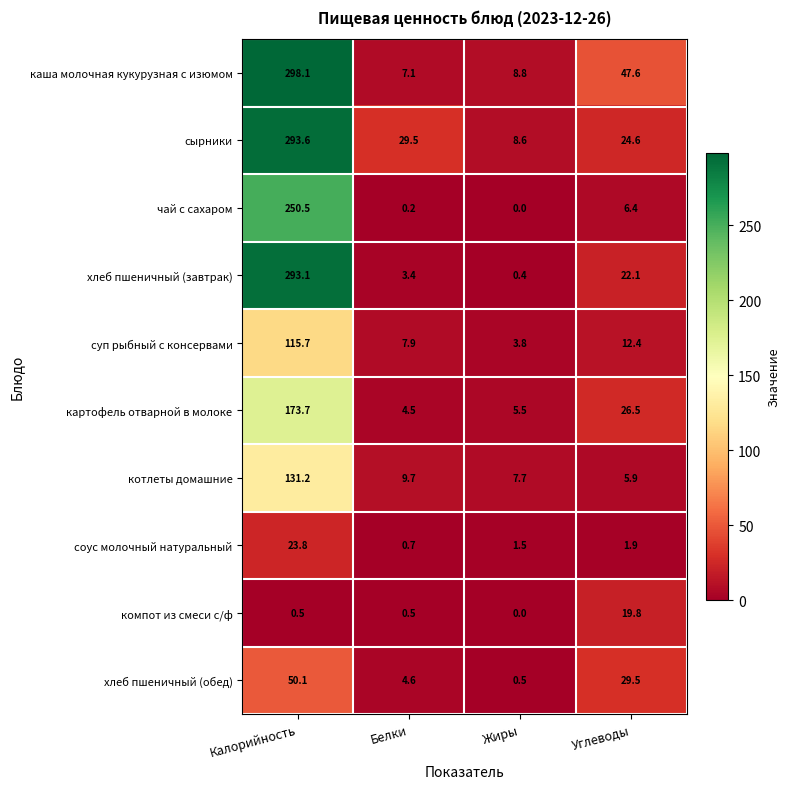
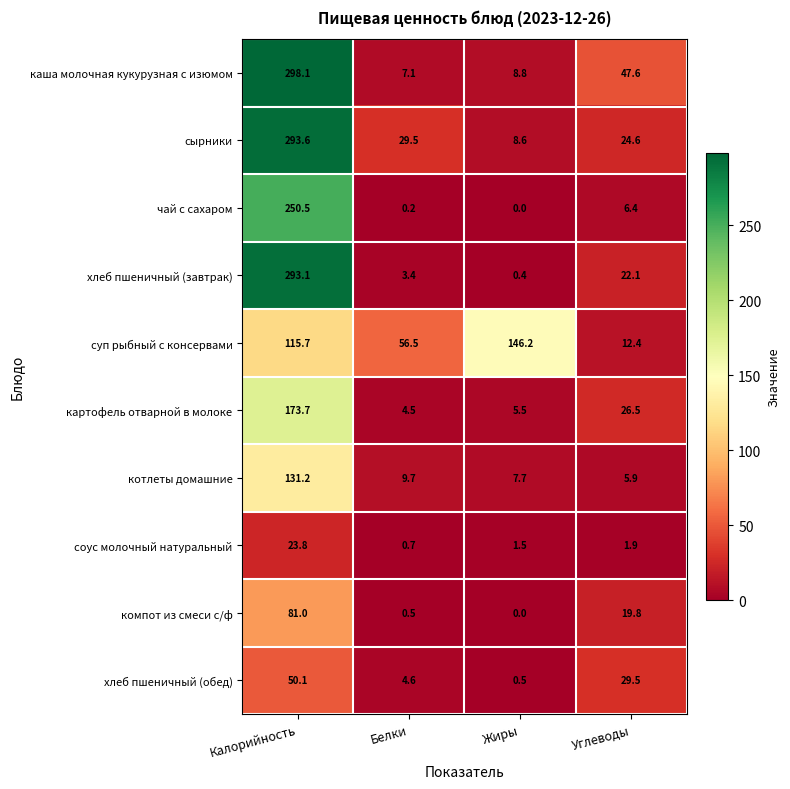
  {
    "каша молочная кукурузная с изюмом": {
      "Калорийность": 298.1,
      "Белки": 7.1,
      "Жиры": 8.8,
      "Углеводы": 47.6
    },
    "сырники": {
      "Калорийность": 293.6,
      "Белки": 29.5,
      "Жиры": 8.6,
      "Углеводы": 24.6
    },
    "чай с сахаром": {
      "Калорийность": 250.5,
      "Белки": 0.2,
      "Жиры": 0.0,
      "Углеводы": 6.4
    },
    "хлеб пшеничный (завтрак)": {
      "Калорийность": 293.1,
      "Белки": 3.4,
      "Жиры": 0.4,
      "Углеводы": 22.1
    },
    "суп рыбный с консервами": {
      "Калорийность": 115.7,
-     "Белки": 7.9,
-     "Жиры": 3.8,
+     "Белки": 56.5,
+     "Жиры": 146.2,
      "Углеводы": 12.4
    },
    "картофель отварной в молоке": {
      "Калорийность": 173.7,
      "Белки": 4.5,
      "Жиры": 5.5,
      "Углеводы": 26.5
    },
    "котлеты домашние": {
      "Калорийность": 131.2,
      "Белки": 9.7,
      "Жиры": 7.7,
      "Углеводы": 5.9
    },
    "соус молочный натуральный": {
      "Калорийность": 23.8,
      "Белки": 0.7,
      "Жиры": 1.5,
      "Углеводы": 1.9
    },
    "компот из смеси с/ф": {
-     "Калорийность": 0.5,
+     "Калорийность": 81.0,
      "Белки": 0.5,
      "Жиры": 0.0,
      "Углеводы": 19.8
    },
    "хлеб пшеничный (обед)": {
      "Калорийность": 50.1,
      "Белки": 4.6,
      "Жиры": 0.5,
      "Углеводы": 29.5
    }
  }
